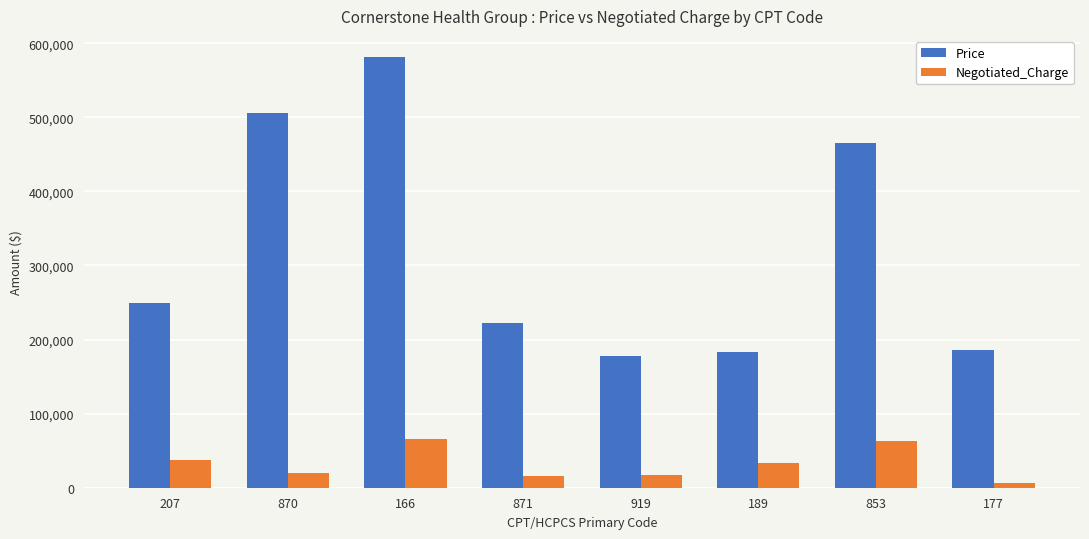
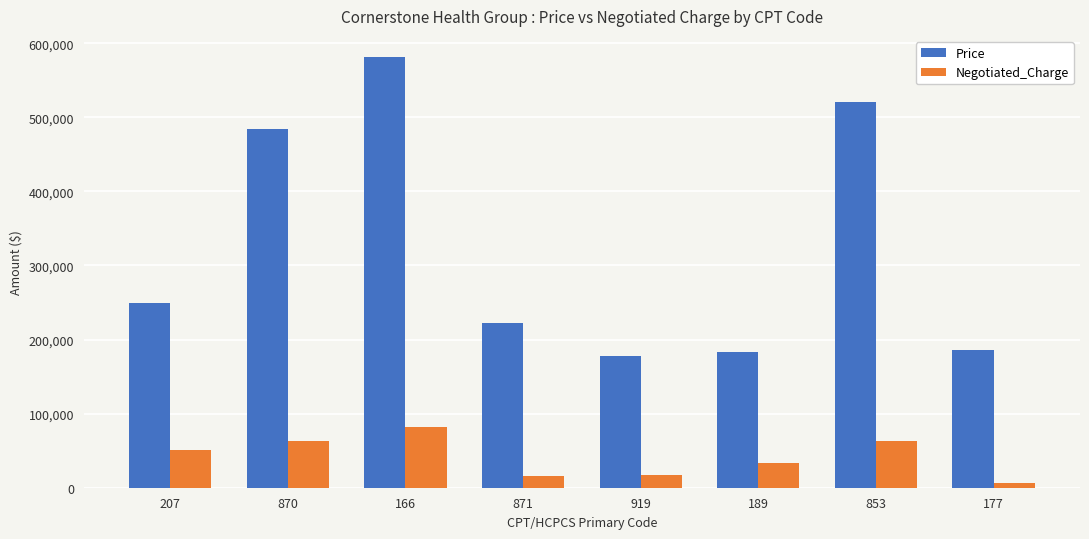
  {
    "Price": {
      "207": "250,000",
-     "870": "510,000",
+     "870": "480,000",
      "166": "580,000",
      "871": "220,000",
      "919": "180,000",
      "189": "180,000",
-     "853": "460,000",
+     "853": "520,000",
      "177": "190,000"
    },
    "Negotiated_Charge": {
-     "207": "40,000",
-     "870": "20,000",
-     "166": "70,000",
+     "207": "50,000",
+     "870": "60,000",
+     "166": "80,000",
      "871": "20,000",
      "919": "20,000",
      "189": "30,000",
      "853": "60,000",
      "177": "10,000"
    }
  }
